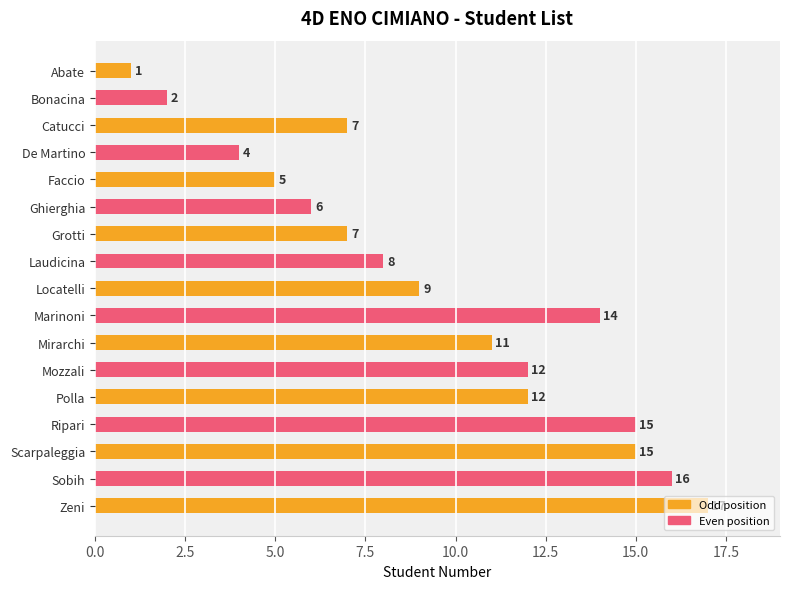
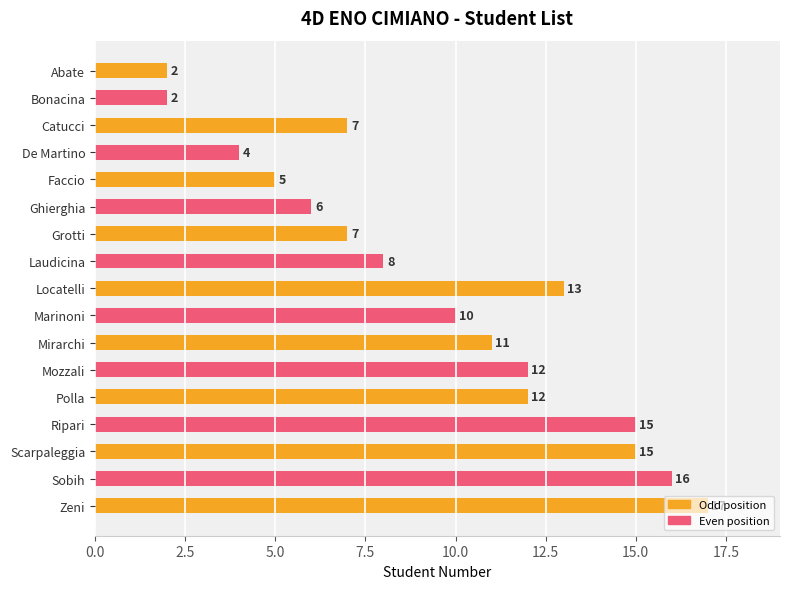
  {
-   "Abate": 1,
+   "Abate": 2,
    "Bonacina": 2,
    "Catucci": 7,
    "De Martino": 4,
    "Faccio": 5,
    "Ghierghia": 6,
    "Grotti": 7,
    "Laudicina": 8,
-   "Locatelli": 9,
-   "Marinoni": 14,
+   "Locatelli": 13,
+   "Marinoni": 10,
    "Mirarchi": 11,
    "Mozzali": 12,
    "Polla": 12,
    "Ripari": 15,
    "Scarpaleggia": 15,
    "Sobih": 16
  }
